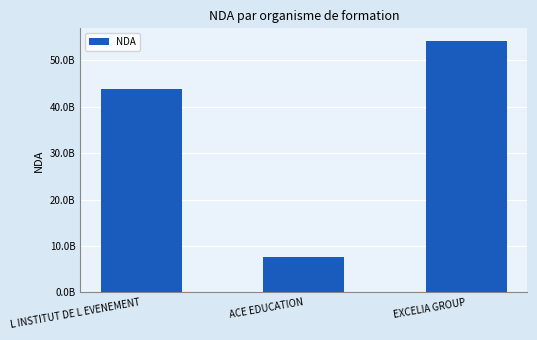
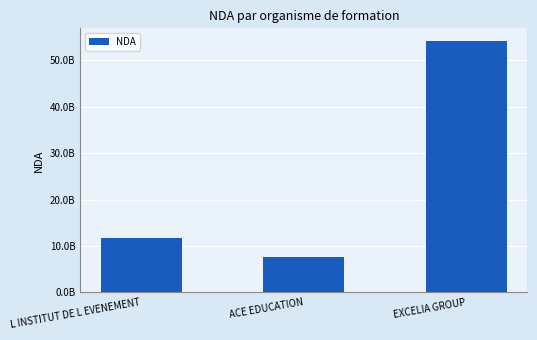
  {
-   "L INSTITUT DE L EVENEMENT": 44000000000,
+   "L INSTITUT DE L EVENEMENT": 12000000000,
    "ACE EDUCATION": 8000000000,
    "EXCELIA GROUP": 54000000000
  }
